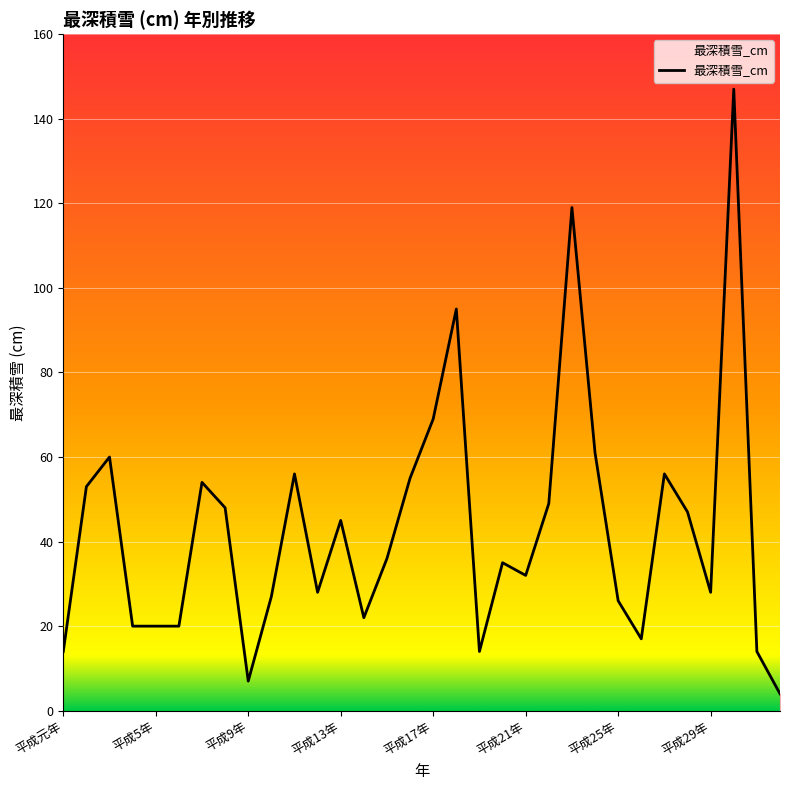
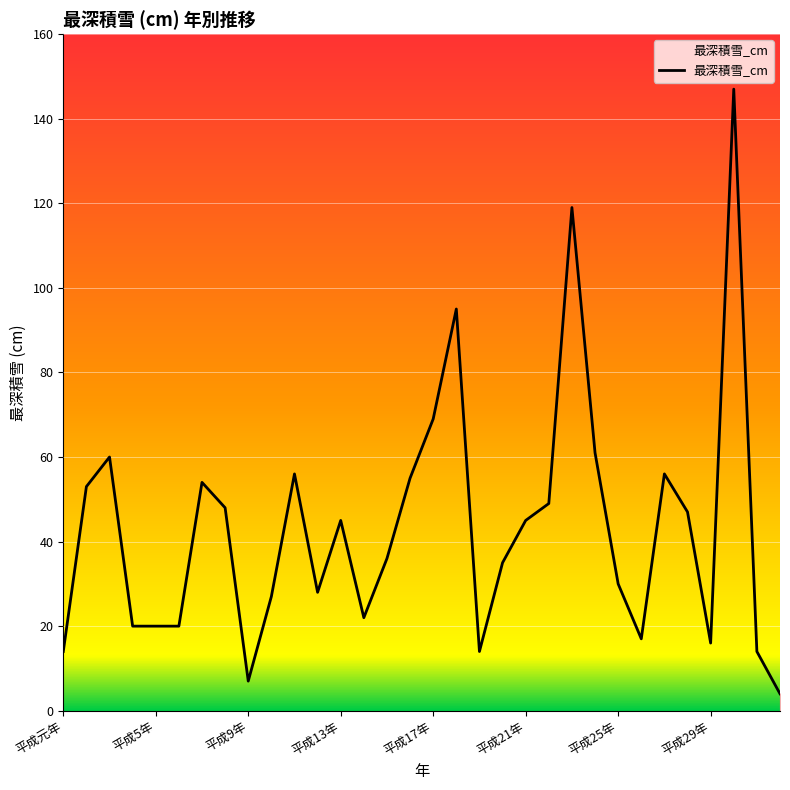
  {
    "平成元年": 14,
    "平成5年": 20,
    "平成9年": 7,
    "平成13年": 45,
    "平成17年": 69,
-   "平成21年": 32,
-   "平成25年": 26,
-   "平成29年": 28
+   "平成21年": 45,
+   "平成25年": 30,
+   "平成29年": 16
  }
